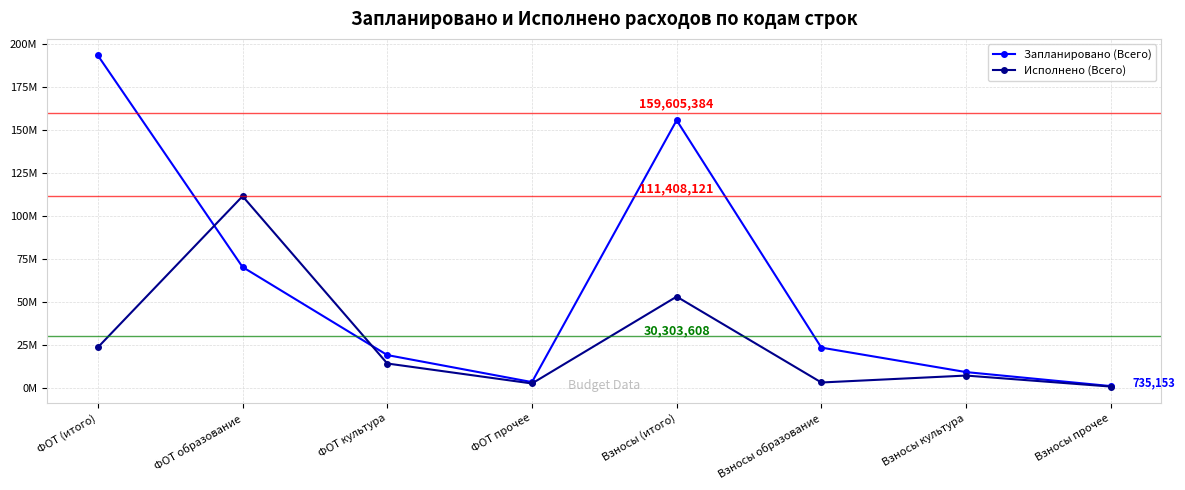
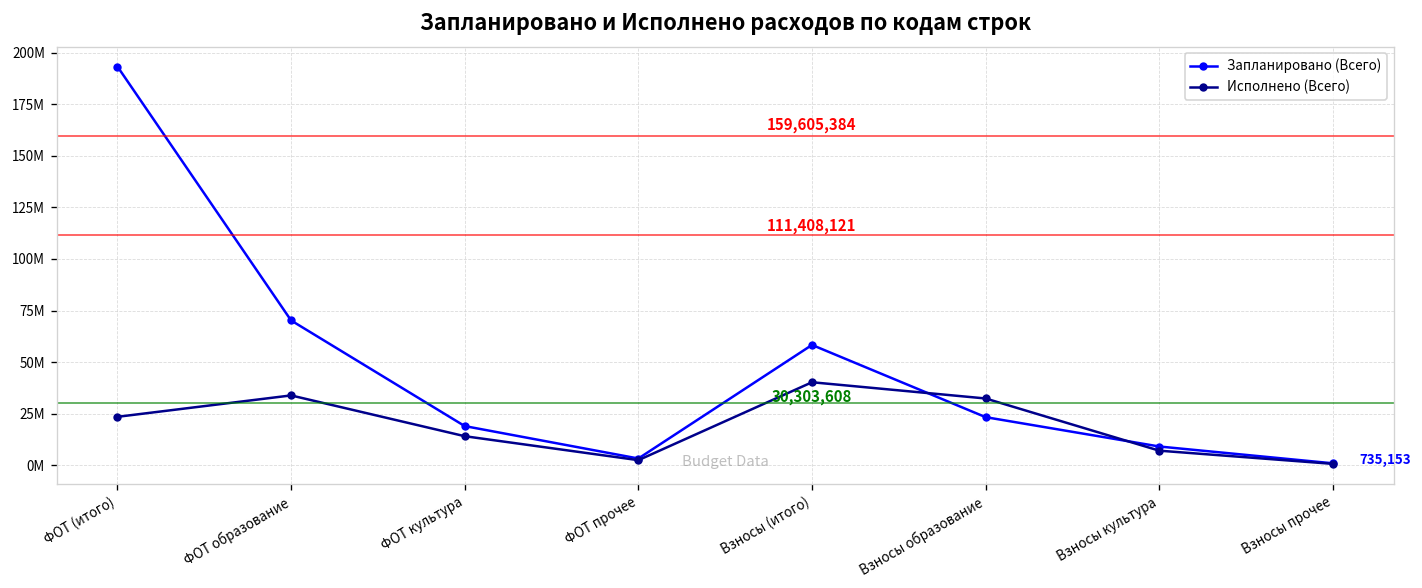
  {
    "Запланировано (Всего)": {
      "ФОТ (итого)": 193000000,
      "ФОТ образование": 70000000,
      "ФОТ культура": 19000000,
-     "Взносы (итого)": 156000000,
+     "Взносы (итого)": 58000000,
      "Взносы образование": 23000000,
      "Взносы культура": 9000000
    },
    "Исполнено (Всего)": {
      "ФОТ (итого)": 24000000,
-     "ФОТ образование": 111000000,
+     "ФОТ образование": 34000000,
      "ФОТ культура": 14000000,
-     "Взносы (итого)": 53000000,
-     "Взносы образование": 3000000,
+     "Взносы (итого)": 40000000,
+     "Взносы образование": 32000000,
      "Взносы культура": 7000000
    }
  }
